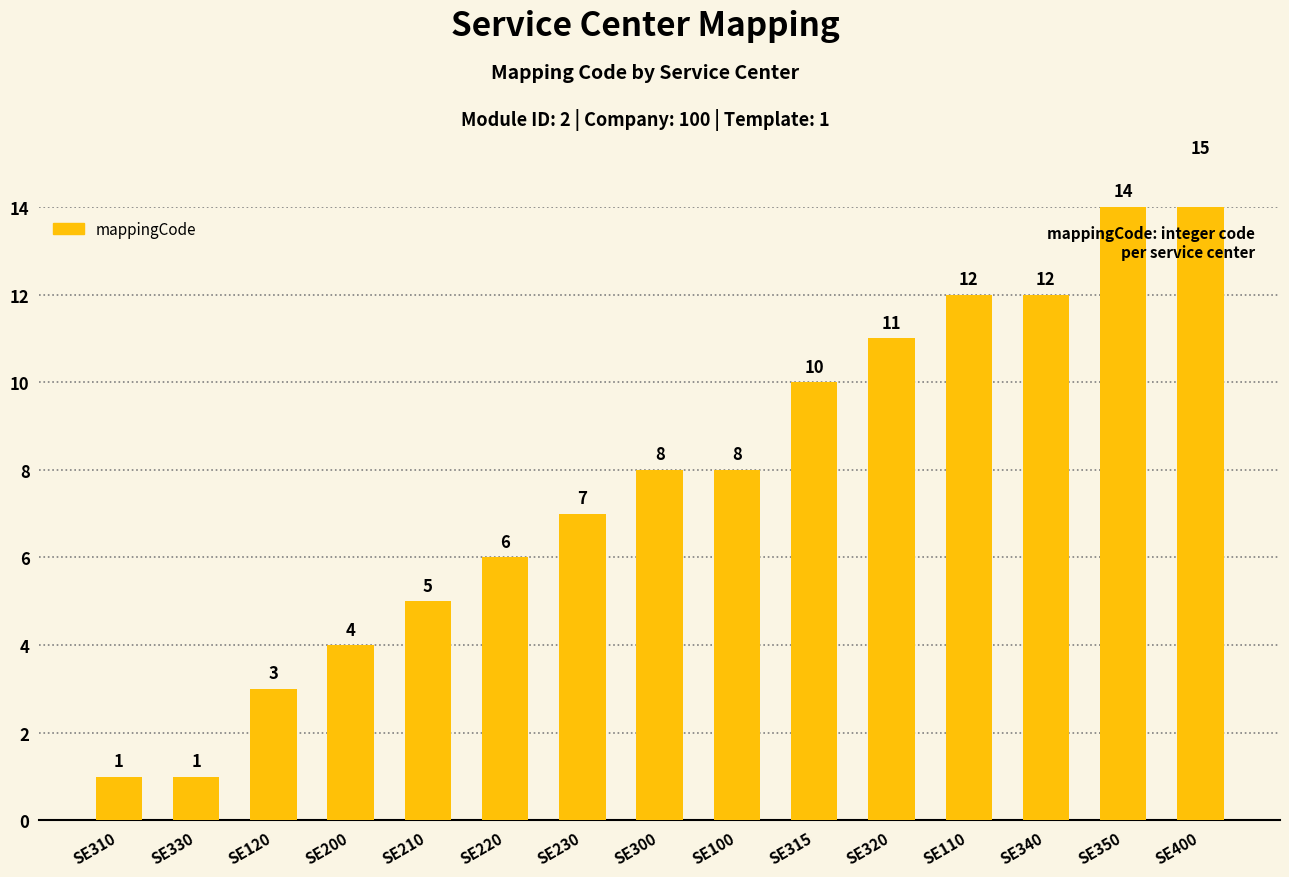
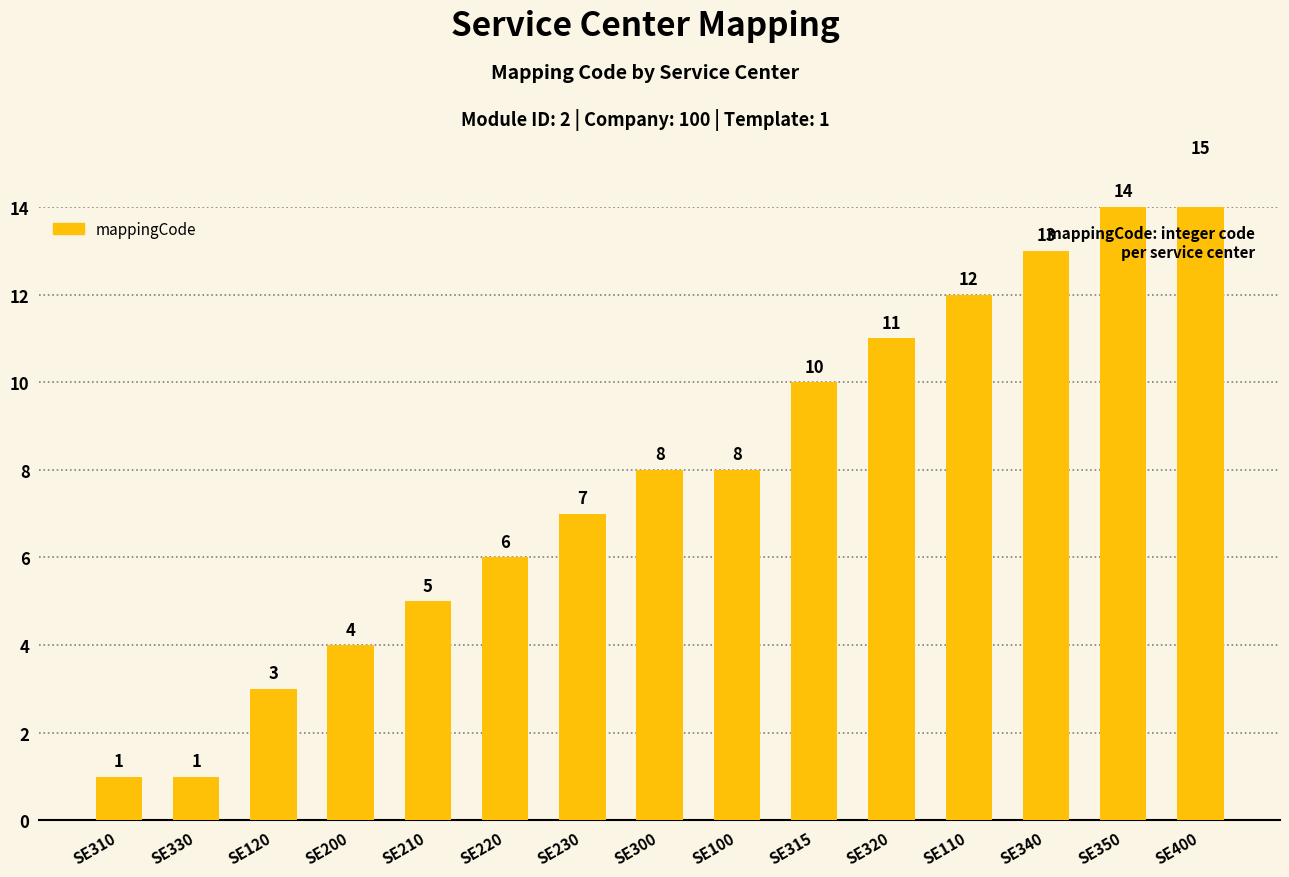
  {
    "SE310": 1,
    "SE330": 1,
    "SE120": 3,
    "SE200": 4,
    "SE210": 5,
    "SE220": 6,
    "SE230": 7,
    "SE300": 8,
    "SE100": 8,
    "SE315": 10,
    "SE320": 11,
    "SE110": 12,
-   "SE340": 12,
+   "SE340": 13,
    "SE350": 14
  }
